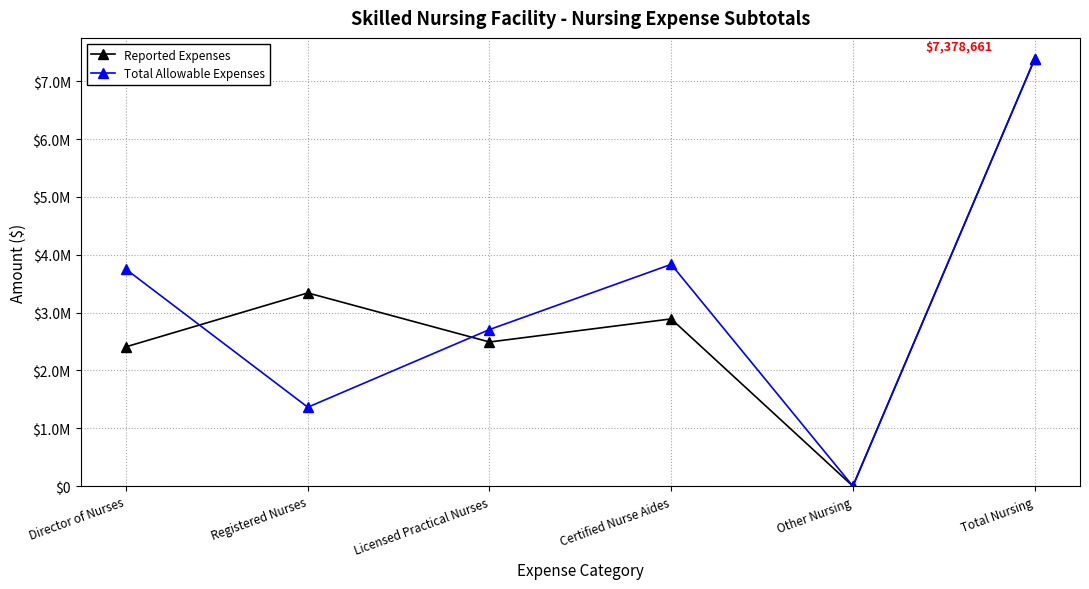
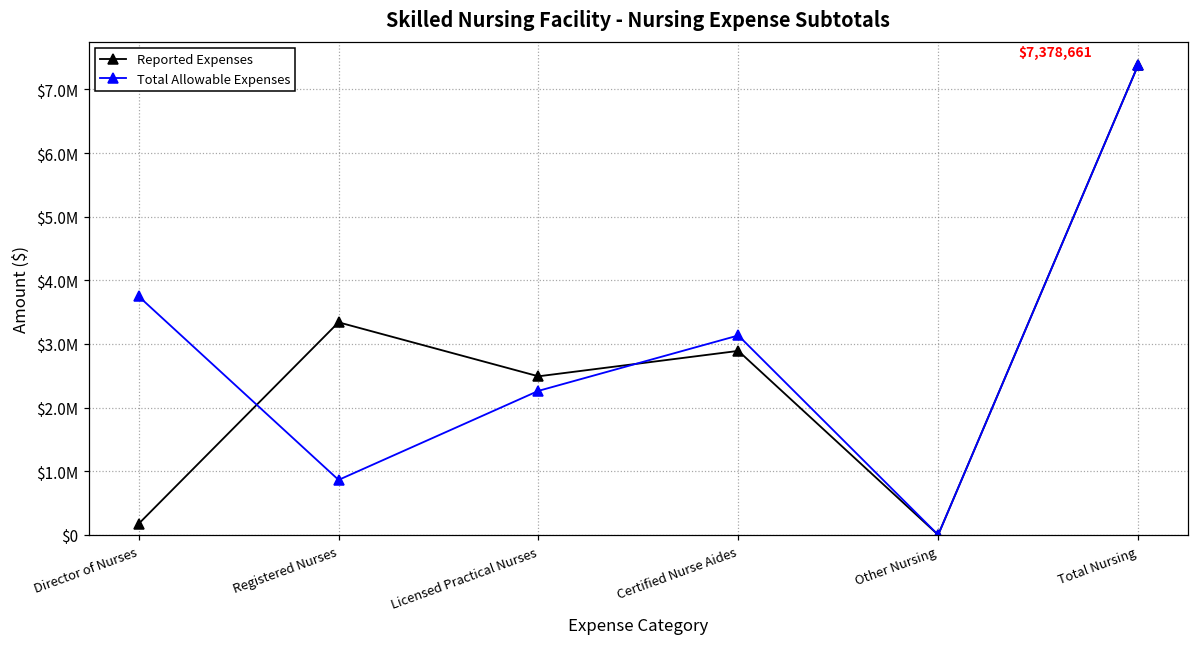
  {
    "Reported Expenses": {
-     "Director of Nurses": "$2400000",
+     "Director of Nurses": "$200000",
      "Registered Nurses": "$3300000",
      "Licensed Practical Nurses": "$2500000",
      "Certified Nurse Aides": "$2900000"
    },
    "Total Allowable Expenses": {
      "Director of Nurses": "$3700000",
-     "Registered Nurses": "$1400000",
-     "Licensed Practical Nurses": "$2700000",
-     "Certified Nurse Aides": "$3800000"
+     "Registered Nurses": "$900000",
+     "Licensed Practical Nurses": "$2300000",
+     "Certified Nurse Aides": "$3100000"
    }
  }
